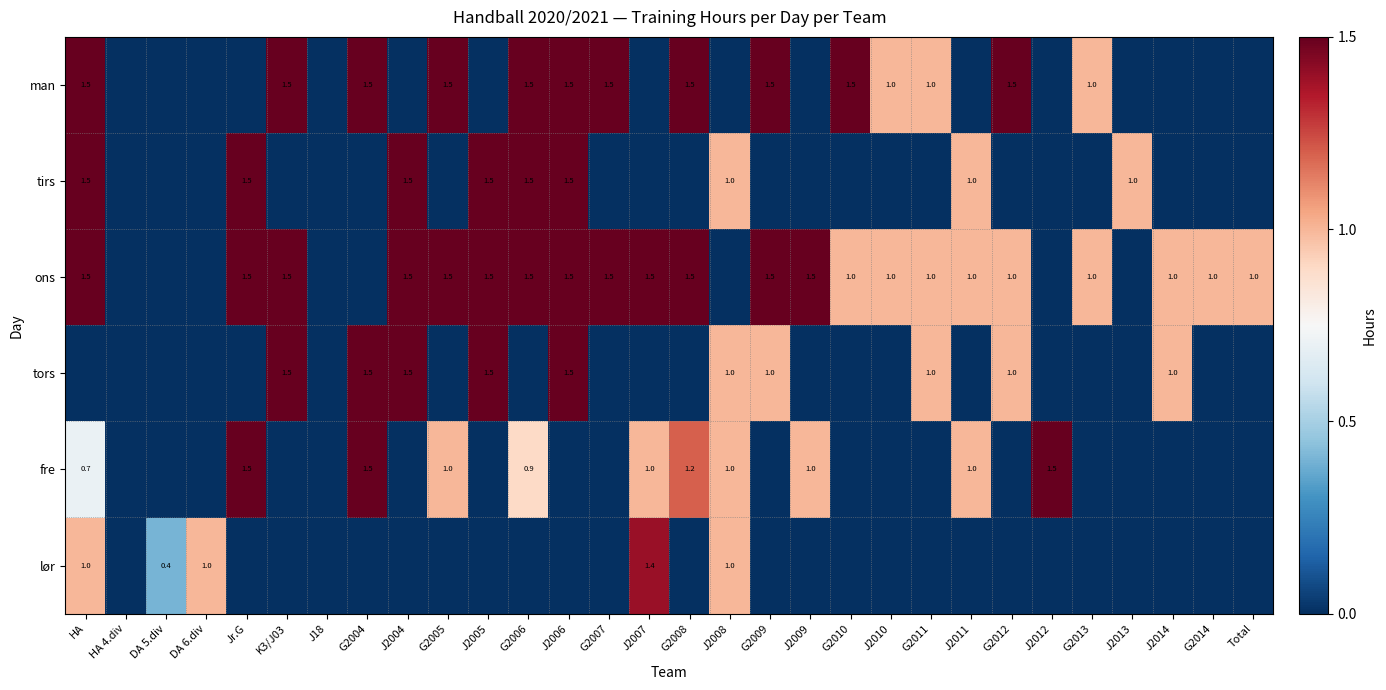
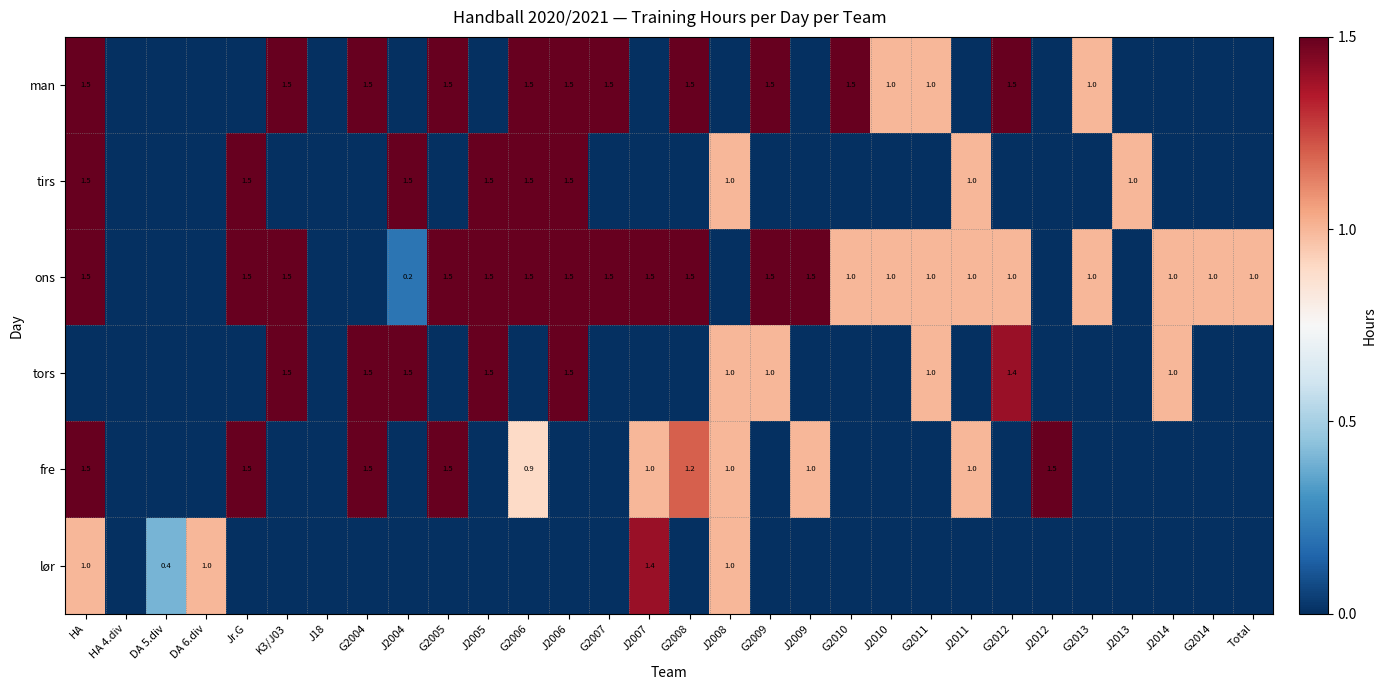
  {
    "man": {
      "HA": 1.5,
      "K3/J03": 1.5,
      "G2004": 1.5,
      "G2005": 1.5,
      "G2006": 1.5,
      "J2006": 1.5,
      "G2007": 1.5,
      "G2008": 1.5,
      "G2009": 1.5,
      "G2010": 1.5,
      "J2010": 1.0,
      "G2011": 1.0,
      "G2012": 1.5,
      "G2013": 1.0
    },
    "tirs": {
      "HA": 1.5,
      "Jr.G": 1.5,
      "J2004": 1.5,
      "J2005": 1.5,
      "G2006": 1.5,
      "J2006": 1.5,
      "J2008": 1.0,
      "J2011": 1.0,
      "J2013": 1.0
    },
    "ons": {
      "HA": 1.5,
      "Jr.G": 1.5,
      "K3/J03": 1.5,
-     "J2004": 1.5,
+     "J2004": 0.2,
      "G2005": 1.5,
      "J2005": 1.5,
      "G2006": 1.5,
      "J2006": 1.5,
      "G2007": 1.5,
      "J2007": 1.5,
      "G2008": 1.5,
      "G2009": 1.5,
      "J2009": 1.5,
      "G2010": 1.0,
      "J2010": 1.0,
      "G2011": 1.0,
      "J2011": 1.0,
      "G2012": 1.0,
      "G2013": 1.0,
      "J2014": 1.0,
      "G2014": 1.0,
      "Total": 1.0
    },
    "tors": {
      "K3/J03": 1.5,
      "G2004": 1.5,
      "J2004": 1.5,
      "J2005": 1.5,
      "J2006": 1.5,
      "J2008": 1.0,
      "G2009": 1.0,
      "G2011": 1.0,
-     "G2012": 1.0,
+     "G2012": 1.4,
      "J2014": 1.0
    },
    "fre": {
-     "HA": 0.7,
+     "HA": 1.5,
      "Jr.G": 1.5,
      "G2004": 1.5,
-     "G2005": 1.0,
+     "G2005": 1.5,
      "G2006": 0.9,
      "J2007": 1.0,
      "G2008": 1.2,
      "J2008": 1.0,
      "J2009": 1.0,
      "J2011": 1.0,
      "J2012": 1.5
    },
    "lør": {
      "HA": 1.0,
      "DA 5.div": 0.4,
      "DA 6.div": 1.0,
      "J2007": 1.4,
      "J2008": 1.0
    }
  }
